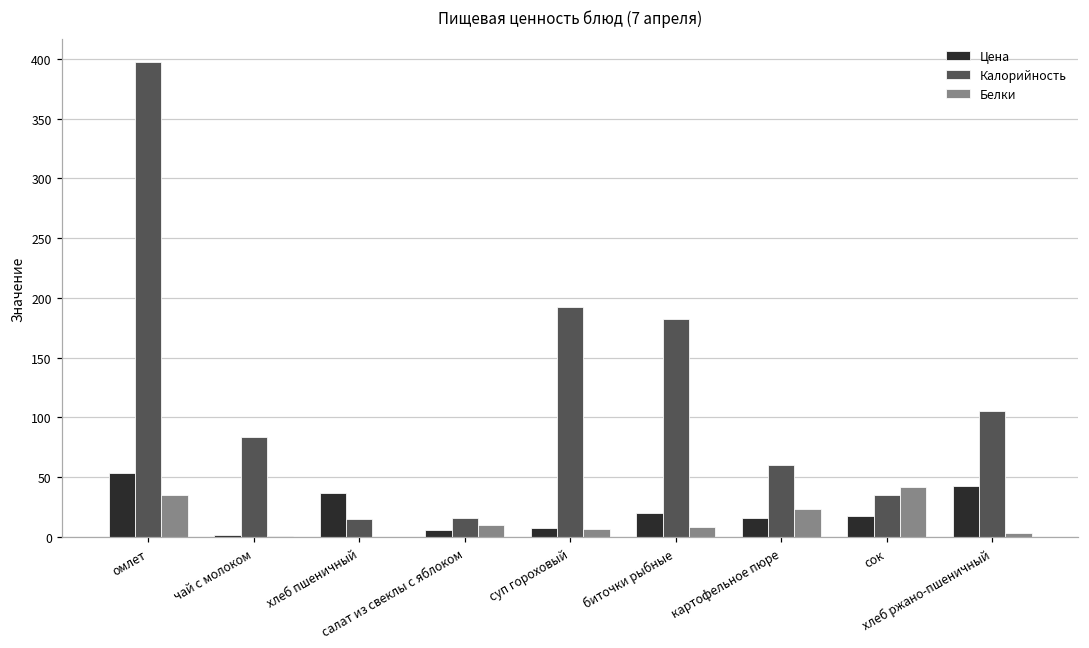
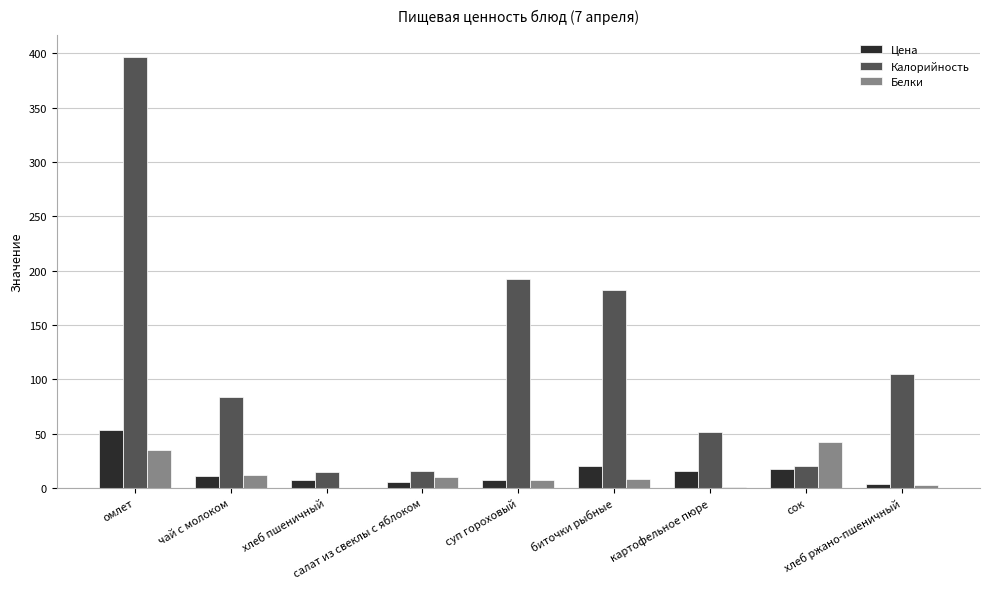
  {
    "Цена": {
      "омлет": 53,
-     "чай с молоком": 2,
-     "хлеб пшеничный": 36,
+     "чай с молоком": 11,
+     "хлеб пшеничный": 7,
      "салат из свеклы с яблоком": 6,
      "суп гороховый": 8,
      "биточки рыбные": 20,
      "картофельное пюре": 16,
      "сок": 18,
-     "хлеб ржано-пшеничный": 42
+     "хлеб ржано-пшеничный": 4
    },
    "Калорийность": {
      "омлет": 397,
      "чай с молоком": 84,
      "хлеб пшеничный": 15,
      "салат из свеклы с яблоком": 16,
      "суп гороховый": 192,
      "биточки рыбные": 182,
-     "картофельное пюре": 60,
-     "сок": 35,
+     "картофельное пюре": 52,
+     "сок": 20,
      "хлеб ржано-пшеничный": 105
    },
    "Белки": {
      "омлет": 35,
-     "чай с молоком": 1,
+     "чай с молоком": 12,
      "хлеб пшеничный": 0,
      "салат из свеклы с яблоком": 10,
      "суп гороховый": 7,
      "биточки рыбные": 8,
-     "картофельное пюре": 23,
+     "картофельное пюре": 1,
      "сок": 42,
      "хлеб ржано-пшеничный": 3
    }
  }
